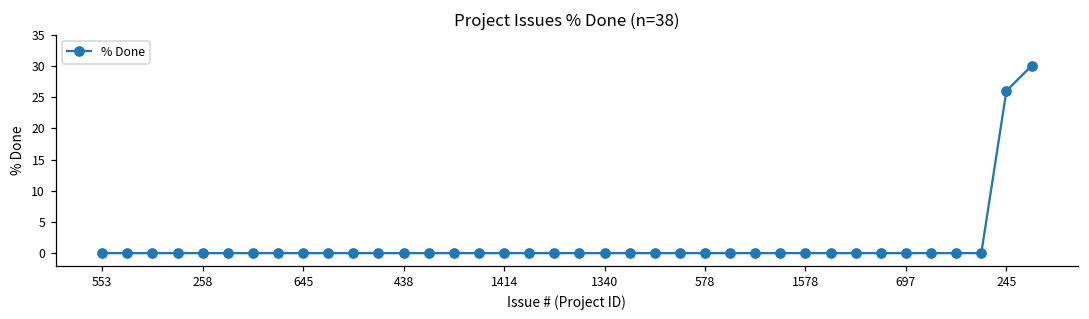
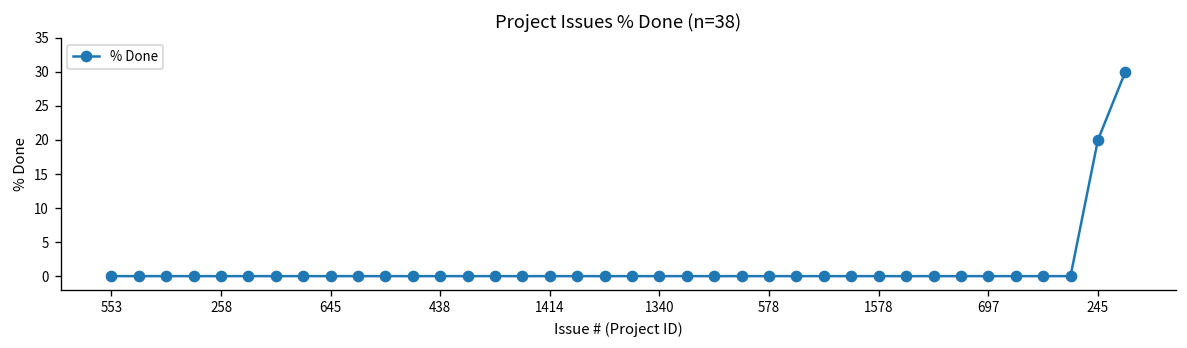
  {
    "553": 0,
    "258": 0,
    "645": 0,
    "438": 0,
    "1414": 0,
    "1340": 0,
    "578": 0,
    "1578": 0,
    "697": 0,
-   "245": 26
+   "245": 20
  }
